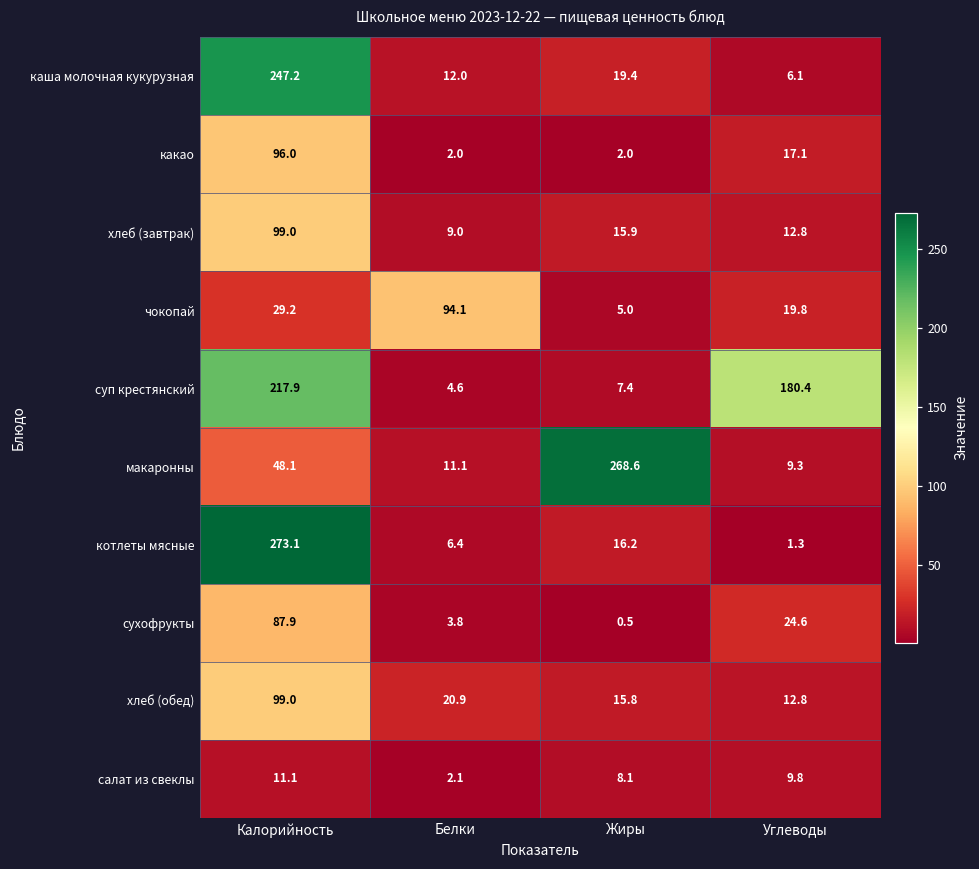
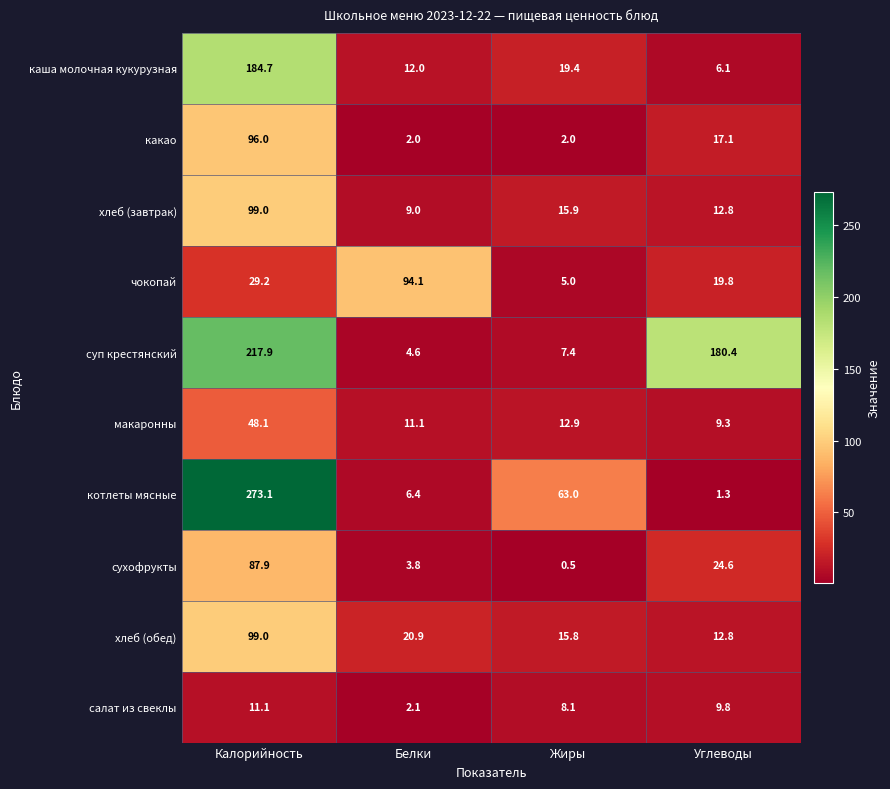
  {
    "каша молочная кукурузная": {
-     "Калорийность": 247.2,
+     "Калорийность": 184.7,
      "Белки": 12.0,
      "Жиры": 19.4,
      "Углеводы": 6.1
    },
    "какао": {
      "Калорийность": 96.0,
      "Белки": 2.0,
      "Жиры": 2.0,
      "Углеводы": 17.1
    },
    "хлеб (завтрак)": {
      "Калорийность": 99.0,
      "Белки": 9.0,
      "Жиры": 15.9,
      "Углеводы": 12.8
    },
    "чокопай": {
      "Калорийность": 29.2,
      "Белки": 94.1,
      "Жиры": 5.0,
      "Углеводы": 19.8
    },
    "суп крестянский": {
      "Калорийность": 217.9,
      "Белки": 4.6,
      "Жиры": 7.4,
      "Углеводы": 180.4
    },
    "макаронны": {
      "Калорийность": 48.1,
      "Белки": 11.1,
-     "Жиры": 268.6,
+     "Жиры": 12.9,
      "Углеводы": 9.3
    },
    "котлеты мясные": {
      "Калорийность": 273.1,
      "Белки": 6.4,
-     "Жиры": 16.2,
+     "Жиры": 63.0,
      "Углеводы": 1.3
    },
    "сухофрукты": {
      "Калорийность": 87.9,
      "Белки": 3.8,
      "Жиры": 0.5,
      "Углеводы": 24.6
    },
    "хлеб (обед)": {
      "Калорийность": 99.0,
      "Белки": 20.9,
      "Жиры": 15.8,
      "Углеводы": 12.8
    },
    "салат из свеклы": {
      "Калорийность": 11.1,
      "Белки": 2.1,
      "Жиры": 8.1,
      "Углеводы": 9.8
    }
  }
